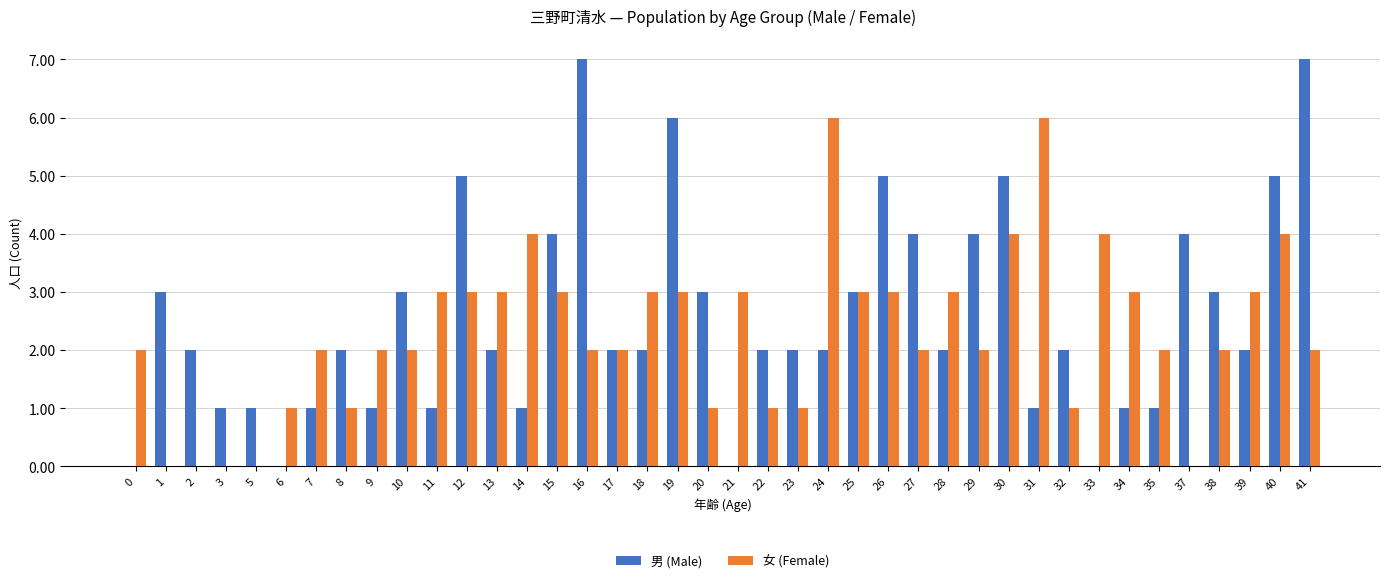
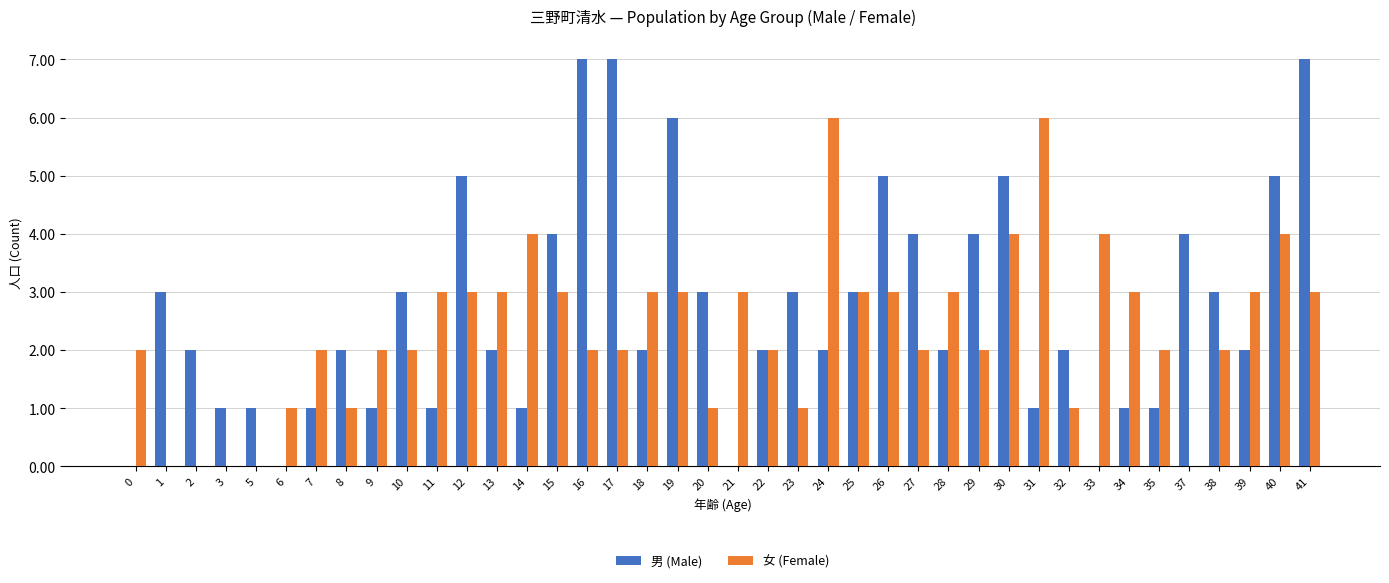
  {
    "男 (Male)": {
      "0": 0,
      "1": 3,
      "2": 2,
      "3": 1,
      "5": 1,
      "6": 0,
      "7": 1,
      "8": 2,
      "9": 1,
      "10": 3,
      "11": 1,
      "12": 5,
      "13": 2,
      "14": 1,
      "15": 4,
      "16": 7,
-     "17": 2,
+     "17": 7,
      "18": 2,
      "19": 6,
      "20": 3,
      "21": 0,
      "22": 2,
-     "23": 2,
+     "23": 3,
      "24": 2,
      "25": 3,
      "26": 5,
      "27": 4,
      "28": 2,
      "29": 4,
      "30": 5,
      "31": 1,
      "32": 2,
      "33": 0,
      "34": 1,
      "35": 1,
      "37": 4,
      "38": 3,
      "39": 2,
      "40": 5,
      "41": 7
    },
    "女 (Female)": {
      "0": 2,
      "1": 0,
      "2": 0,
      "3": 0,
      "5": 0,
      "6": 1,
      "7": 2,
      "8": 1,
      "9": 2,
      "10": 2,
      "11": 3,
      "12": 3,
      "13": 3,
      "14": 4,
      "15": 3,
      "16": 2,
      "17": 2,
      "18": 3,
      "19": 3,
      "20": 1,
      "21": 3,
-     "22": 1,
+     "22": 2,
      "23": 1,
      "24": 6,
      "25": 3,
      "26": 3,
      "27": 2,
      "28": 3,
      "29": 2,
      "30": 4,
      "31": 6,
      "32": 1,
      "33": 4,
      "34": 3,
      "35": 2,
      "37": 0,
      "38": 2,
      "39": 3,
      "40": 4,
-     "41": 2
+     "41": 3
    }
  }
